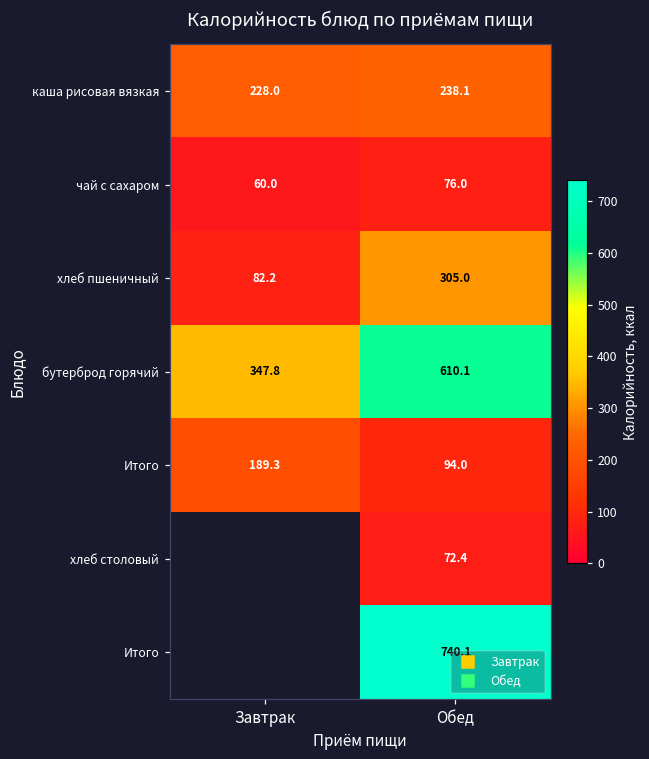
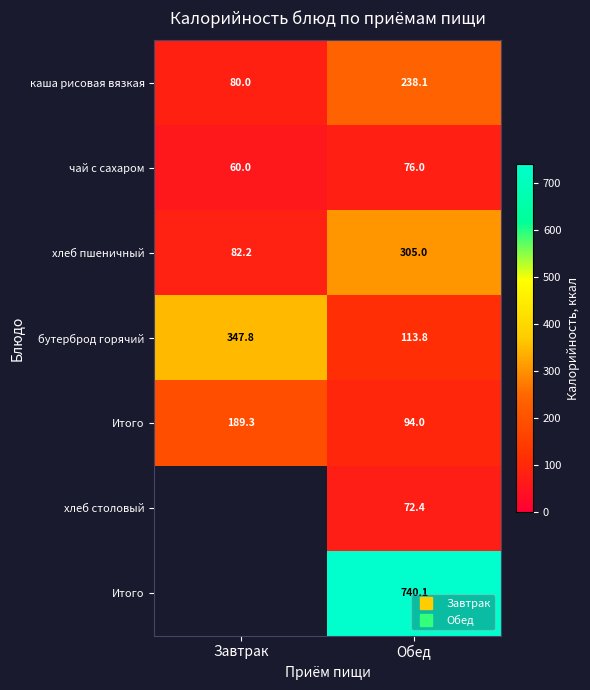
  {
    "каша рисовая вязкая": {
-     "Завтрак": 228.0,
+     "Завтрак": 80.0,
      "Обед": 238.1
    },
    "чай с сахаром": {
      "Завтрак": 60.0,
      "Обед": 76.0
    },
    "хлеб пшеничный": {
      "Завтрак": 82.2,
      "Обед": 305.0
    },
    "бутерброд горячий": {
      "Завтрак": 347.8,
-     "Обед": 610.1
+     "Обед": 113.8
    },
    "Итого": {
      "Завтрак": 189.3
    },
    "хлеб столовый": {
      "Обед": 72.4
    }
  }
